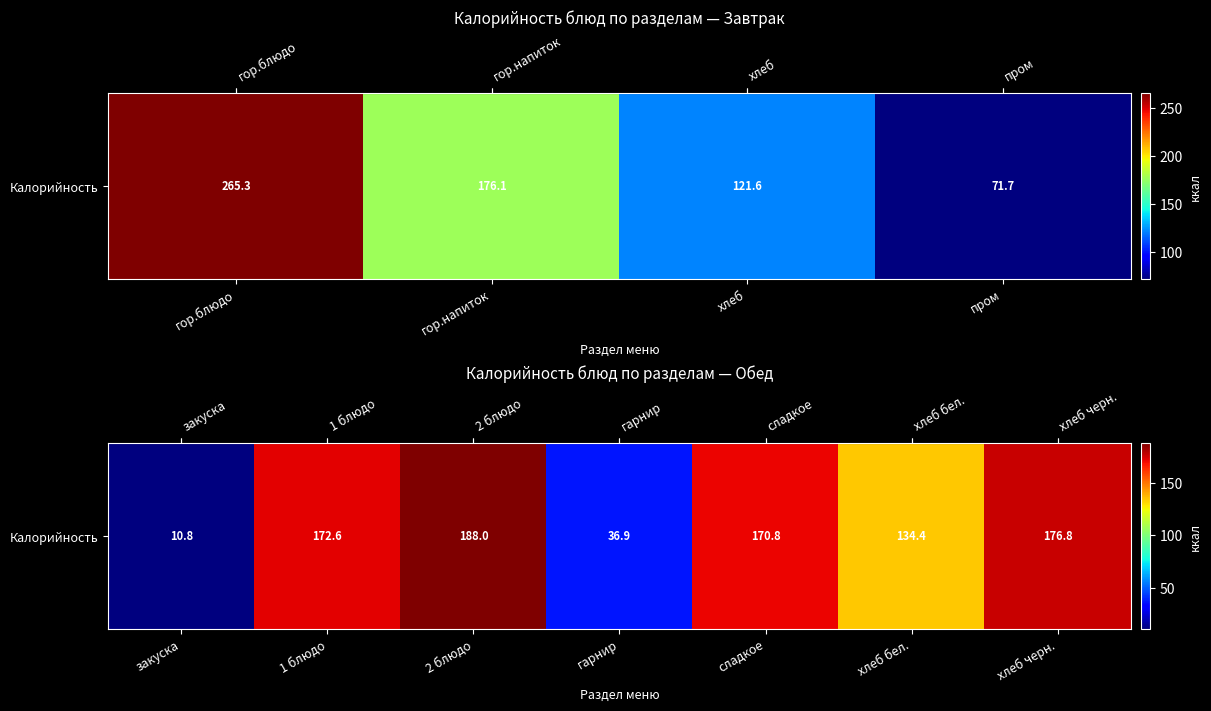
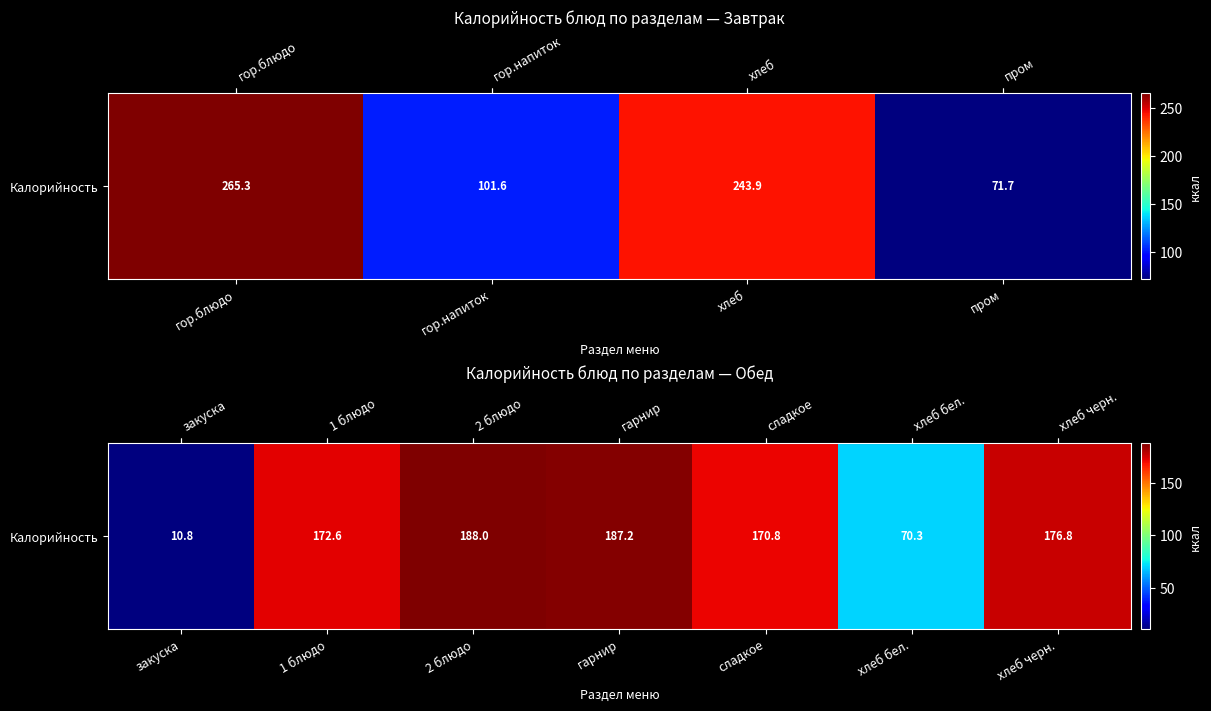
  {
    "Калорийность блюд по разделам — Завтрак": {
      "Калорийность": {
        "гор.блюдо": 265.3,
-       "гор.напиток": 176.1,
-       "хлеб": 121.6,
+       "гор.напиток": 101.6,
+       "хлеб": 243.9,
        "пром": 71.7
      }
    },
    "Калорийность блюд по разделам — Обед": {
      "Калорийность": {
        "закуска": 10.8,
        "1 блюдо": 172.6,
        "2 блюдо": 188.0,
-       "гарнир": 36.9,
+       "гарнир": 187.2,
        "сладкое": 170.8,
-       "хлеб бел.": 134.4,
+       "хлеб бел.": 70.3,
        "хлеб черн.": 176.8
      }
    }
  }
